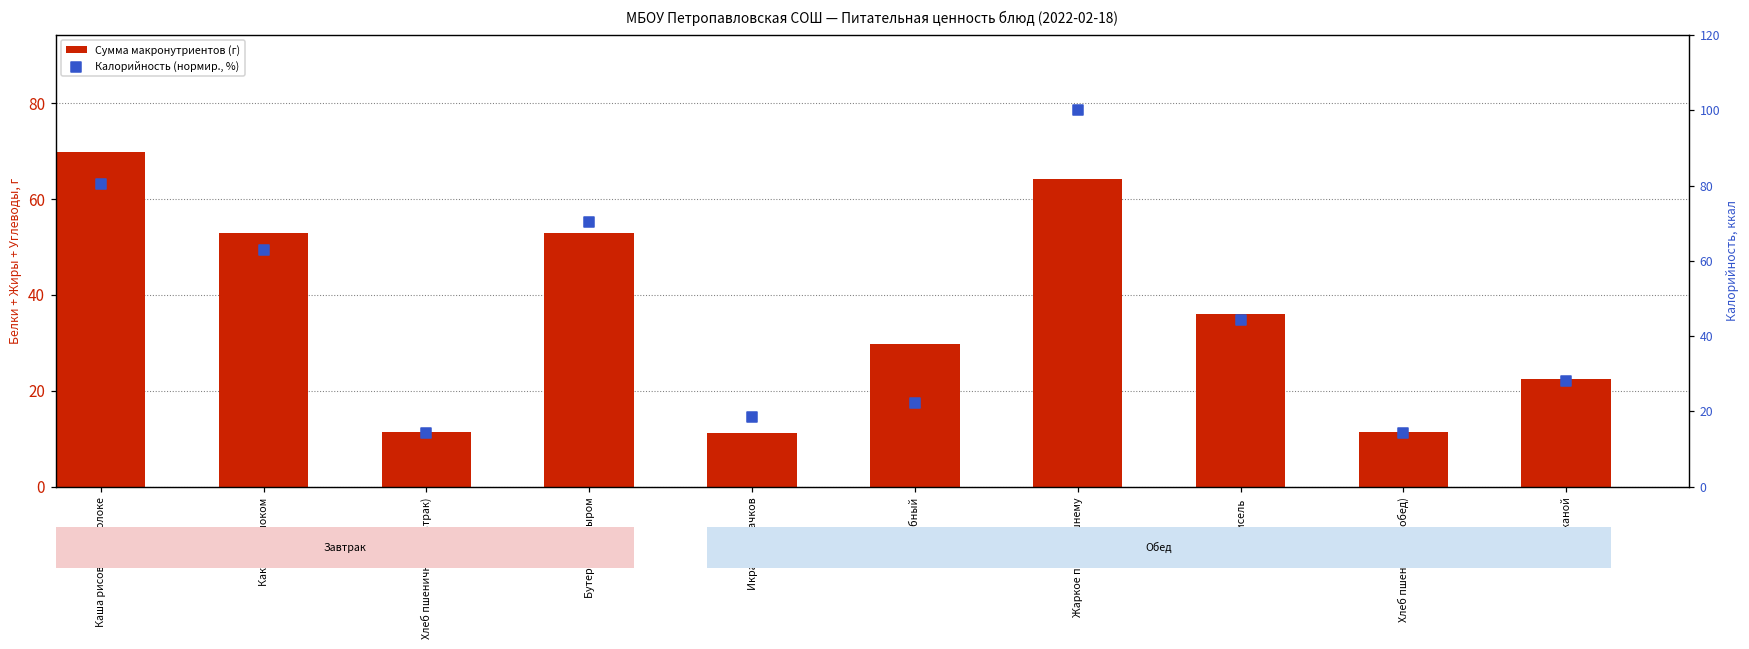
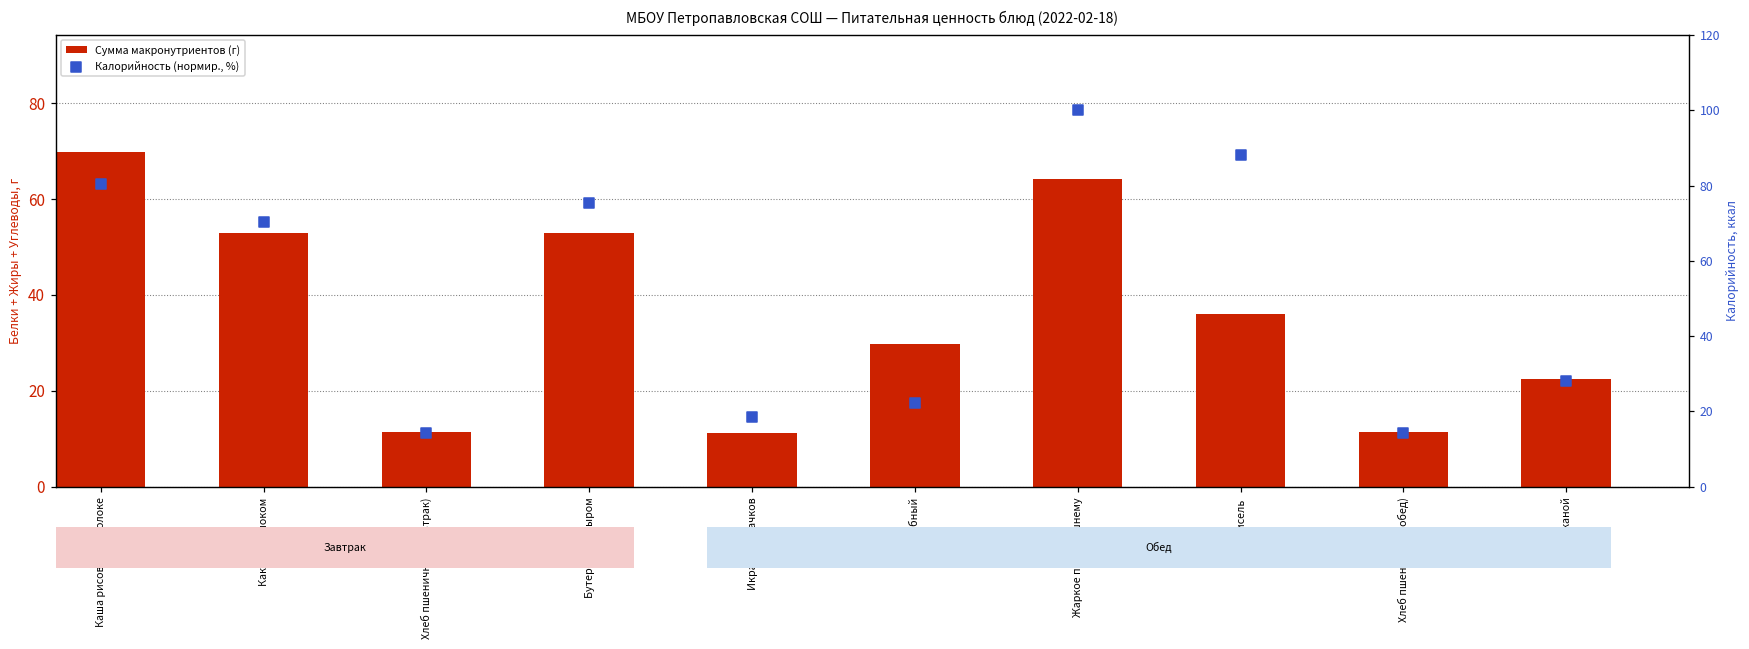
  {
    "Сумма макронутриентов (г)": {
      "Каша рисовая на молоке": 70,
      "Какао с молоком": 53,
      "Хлеб пшеничный (завтрак)": 11,
      "Бутерброд с сыром": 53,
      "Икра из кабачков": 11,
      "Суп рыбный": 30,
      "Жаркое по домашнему": 64,
      "Кисель": 36,
      "Хлеб пшеничный (обед)": 11,
      "Хлеб ржаной": 22
    },
    "Калорийность (нормир., %)": {
-     "Какао с молоком": 63,
-     "Бутерброд с сыром": 70,
-     "Кисель": 44
+     "Какао с молоком": 70,
+     "Бутерброд с сыром": 75,
+     "Кисель": 88
    }
  }
